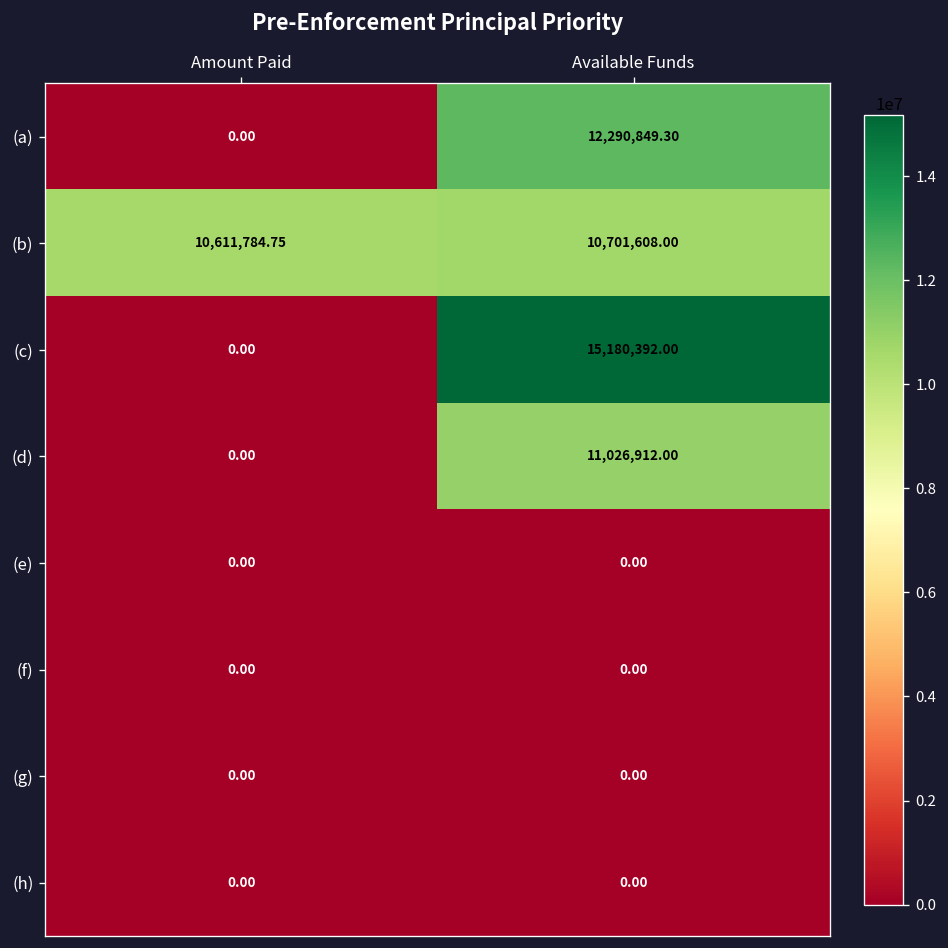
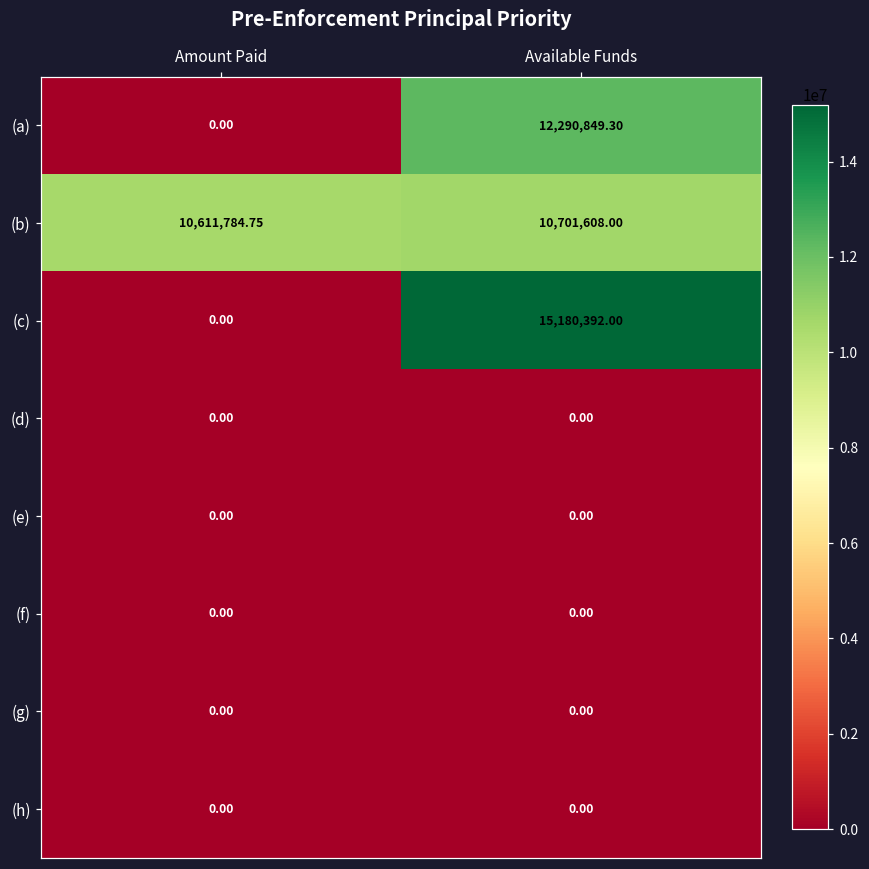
  {
    "(a)": {
      "Amount Paid": "0.00",
      "Available Funds": "12,290,849.30"
    },
    "(b)": {
      "Amount Paid": "10,611,784.75",
      "Available Funds": "10,701,608.00"
    },
    "(c)": {
      "Amount Paid": "0.00",
      "Available Funds": "15,180,392.00"
    },
    "(d)": {
      "Amount Paid": "0.00",
-     "Available Funds": "11,026,912.00"
+     "Available Funds": "0.00"
    },
    "(e)": {
      "Amount Paid": "0.00",
      "Available Funds": "0.00"
    },
    "(f)": {
      "Amount Paid": "0.00",
      "Available Funds": "0.00"
    },
    "(g)": {
      "Amount Paid": "0.00",
      "Available Funds": "0.00"
    },
    "(h)": {
      "Amount Paid": "0.00",
      "Available Funds": "0.00"
    }
  }
